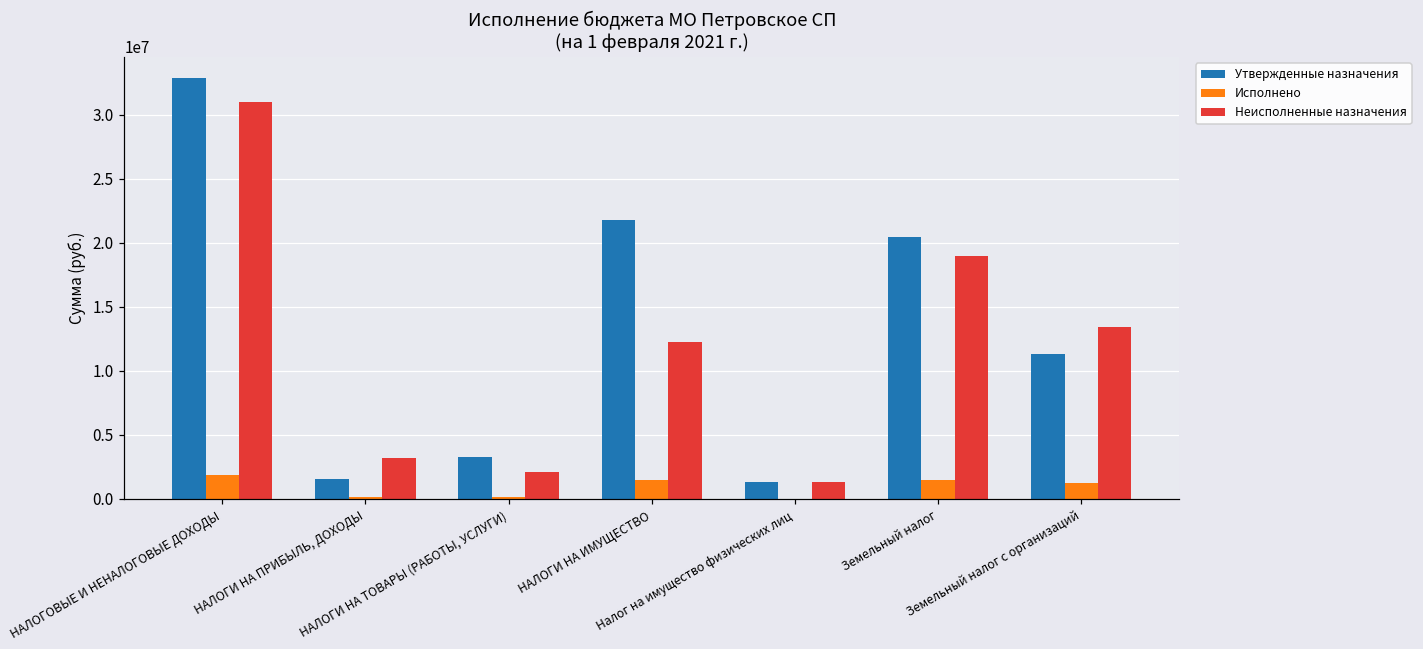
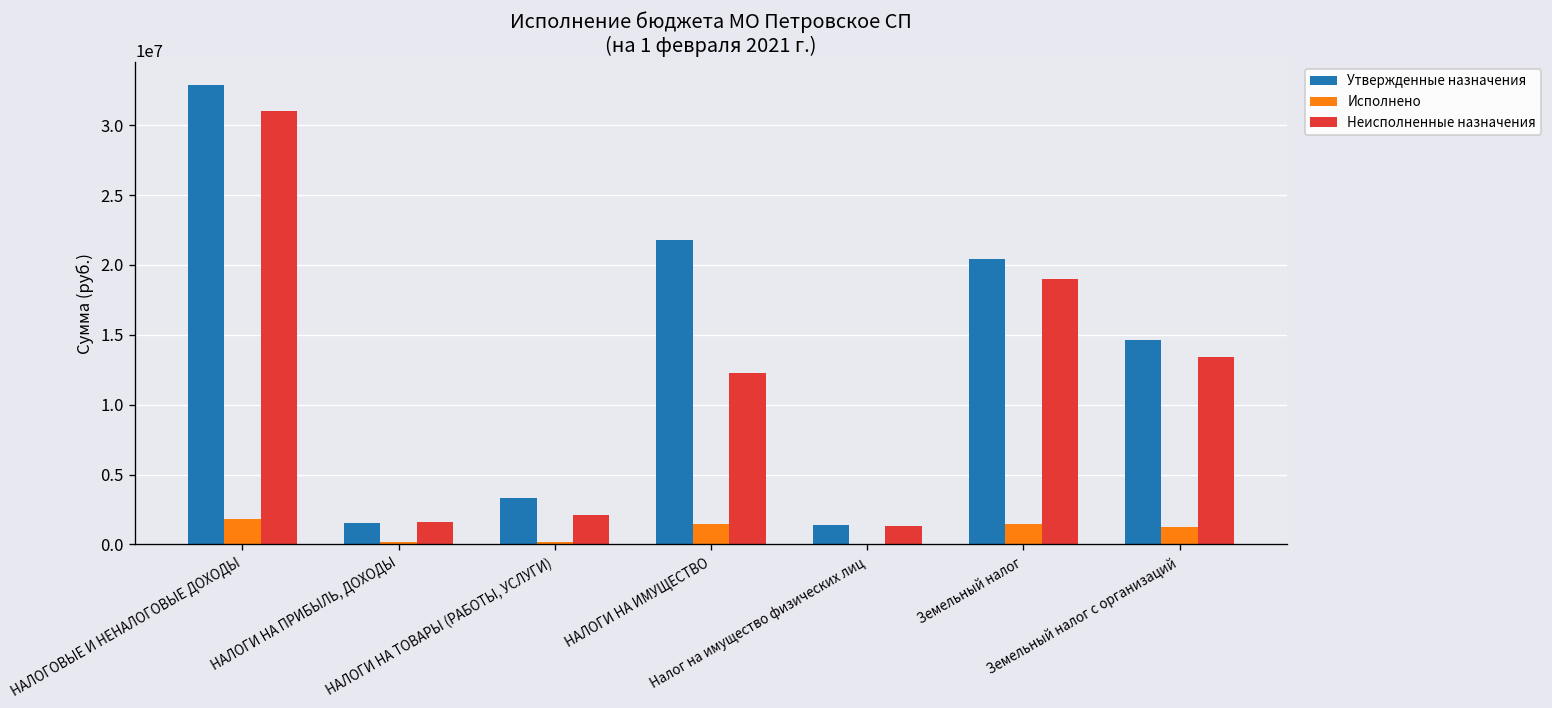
  {
    "Утвержденные назначения": {
      "НАЛОГОВЫЕ И НЕНАЛОГОВЫЕ ДОХОДЫ": 32900000,
      "НАЛОГИ НА ПРИБЫЛЬ, ДОХОДЫ": 1500000,
      "НАЛОГИ НА ТОВАРЫ (РАБОТЫ, УСЛУГИ)": 3300000,
      "НАЛОГИ НА ИМУЩЕСТВО": 21800000,
      "Налог на имущество физических лиц": 1400000,
      "Земельный налог": 20400000,
-     "Земельный налог с организаций": 11300000
+     "Земельный налог с организаций": 14600000
    },
    "Исполнено": {
      "НАЛОГОВЫЕ И НЕНАЛОГОВЫЕ ДОХОДЫ": 1800000,
      "НАЛОГИ НА ИМУЩЕСТВО": 1500000,
      "Земельный налог": 1500000,
      "Земельный налог с организаций": 1200000
    },
    "Неисполненные назначения": {
      "НАЛОГОВЫЕ И НЕНАЛОГОВЫЕ ДОХОДЫ": 31000000,
-     "НАЛОГИ НА ПРИБЫЛЬ, ДОХОДЫ": 3200000,
+     "НАЛОГИ НА ПРИБЫЛЬ, ДОХОДЫ": 1600000,
      "НАЛОГИ НА ТОВАРЫ (РАБОТЫ, УСЛУГИ)": 2100000,
      "НАЛОГИ НА ИМУЩЕСТВО": 12300000,
      "Налог на имущество физических лиц": 1300000,
      "Земельный налог": 19000000,
      "Земельный налог с организаций": 13400000
    }
  }
